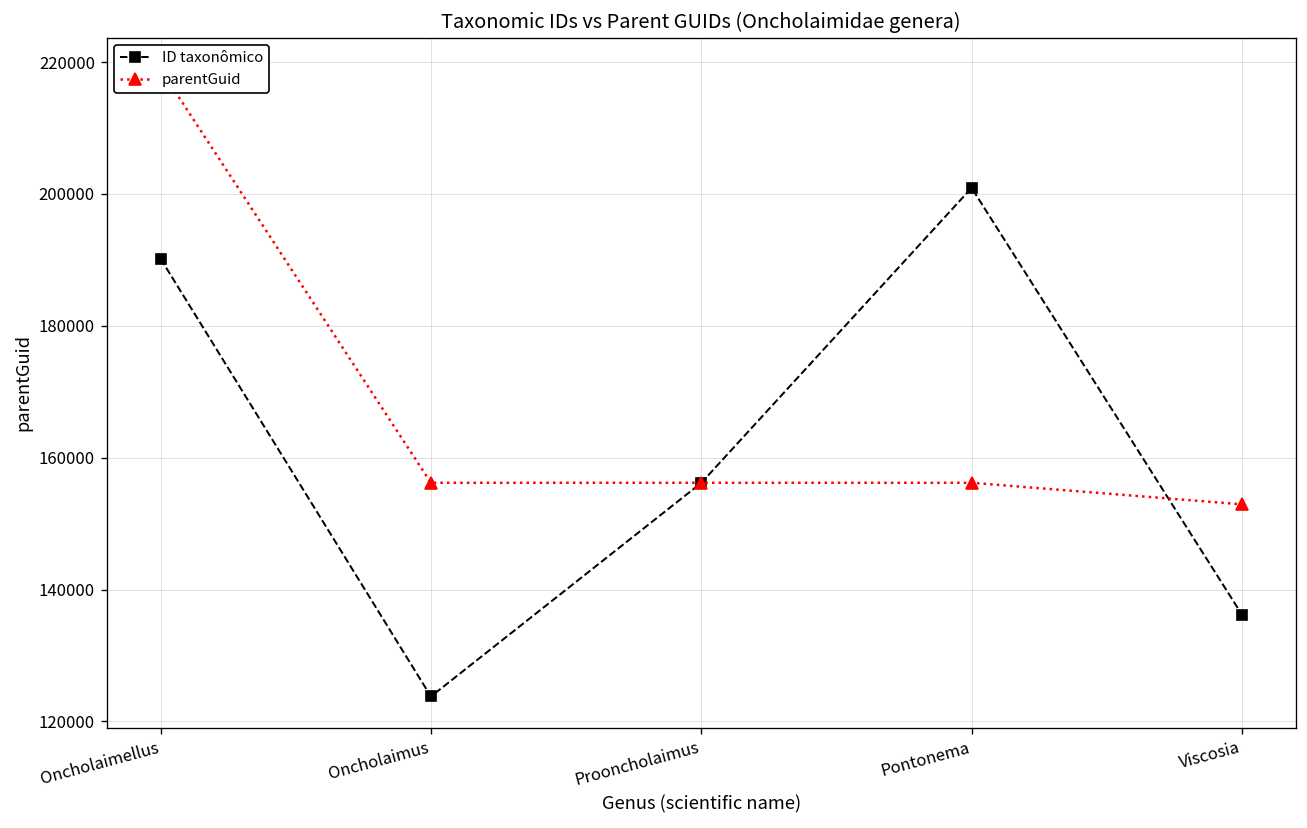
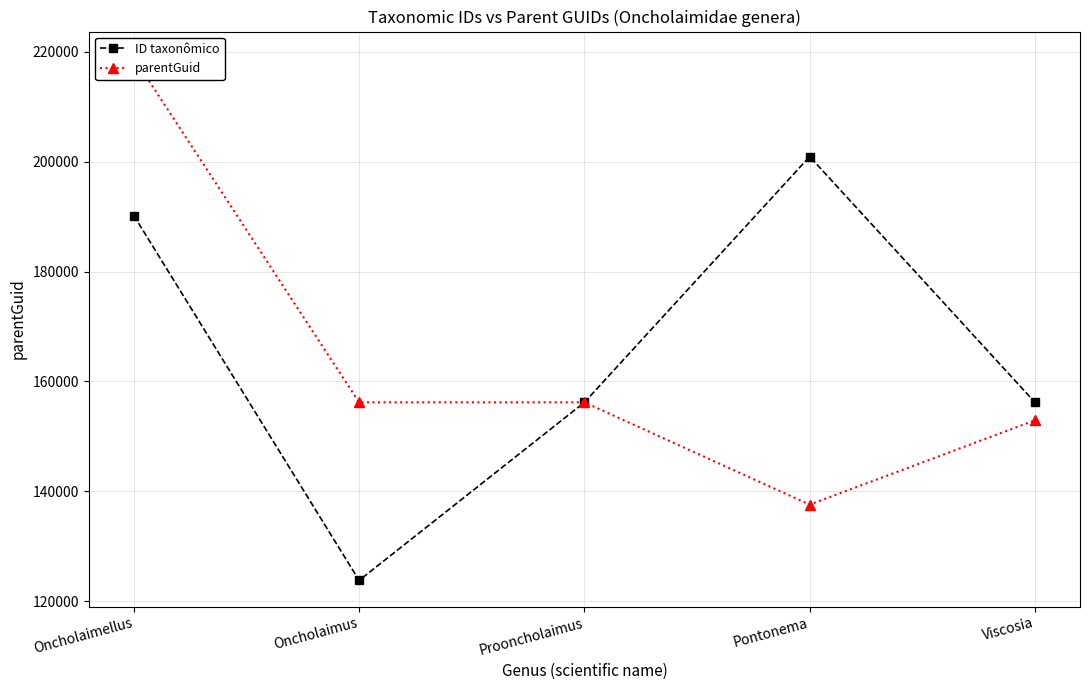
  {
    "ID taxonômico": {
      "Oncholaimellus": 190000,
      "Oncholaimus": 124000,
      "Pontonema": 201000,
-     "Viscosia": 136000
+     "Viscosia": 156000
    },
    "parentGuid": {
      "Oncholaimus": 156000,
-     "Pontonema": 156000,
+     "Pontonema": 138000,
      "Viscosia": 153000
    }
  }
